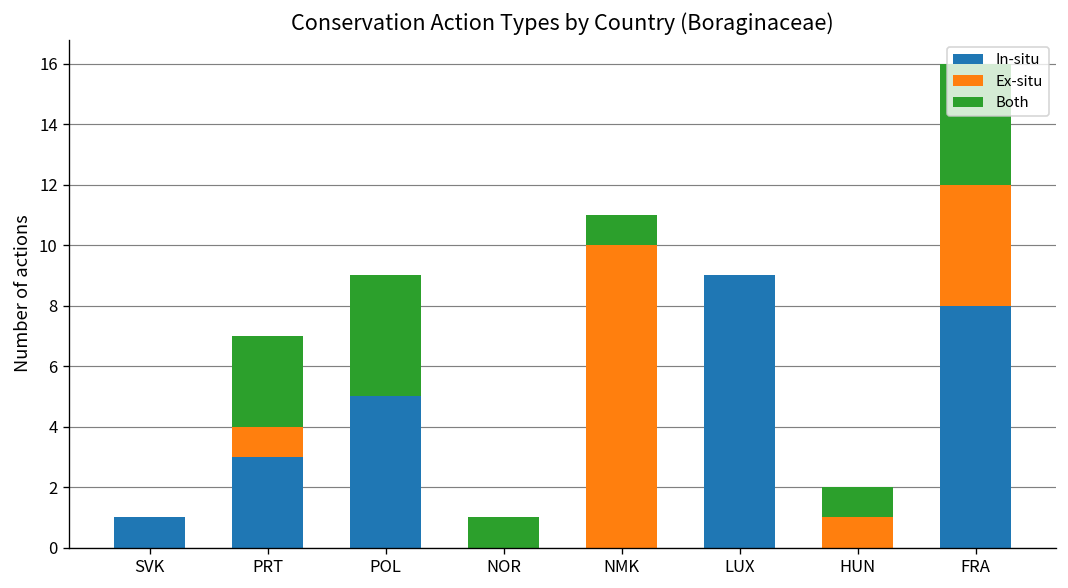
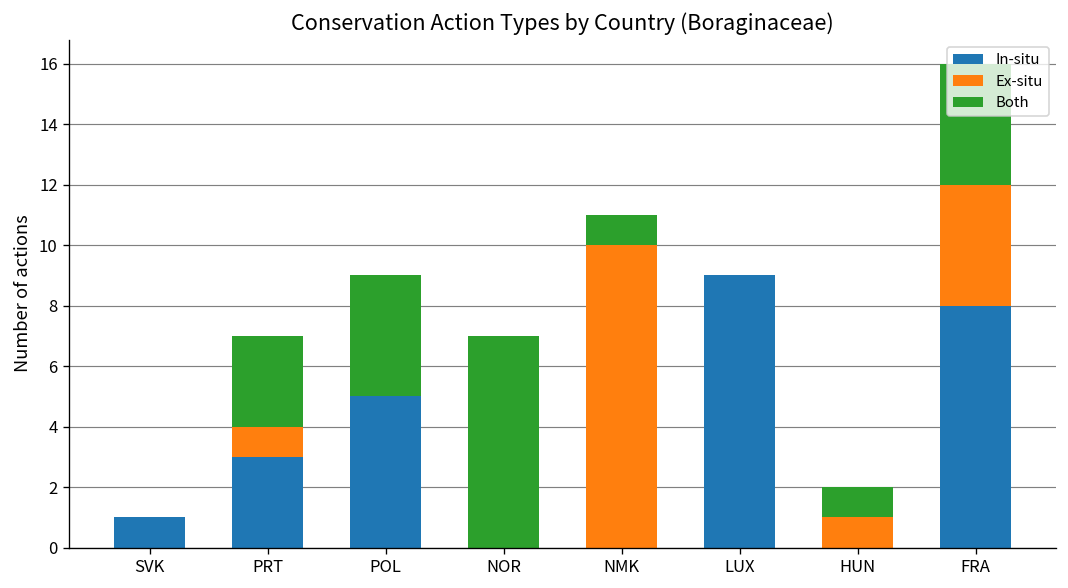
  {
    "In-situ": {
      "SVK": 1,
      "PRT": 3,
      "POL": 5,
      "NOR": 0,
      "NMK": 0,
      "LUX": 9,
      "HUN": 0,
      "FRA": 8
    },
    "Ex-situ": {
      "SVK": 0,
      "PRT": 1,
      "POL": 0,
      "NOR": 0,
      "NMK": 10,
      "LUX": 0,
      "HUN": 1,
      "FRA": 4
    },
    "Both": {
      "SVK": 0,
      "PRT": 3,
      "POL": 4,
-     "NOR": 1,
+     "NOR": 7,
      "NMK": 1,
      "LUX": 0,
      "HUN": 1
    }
  }
